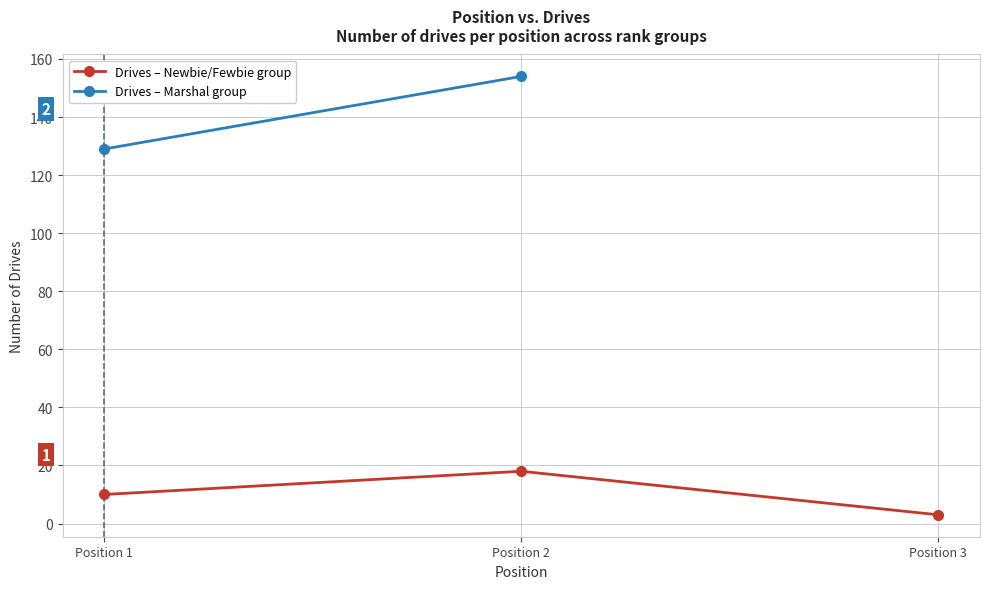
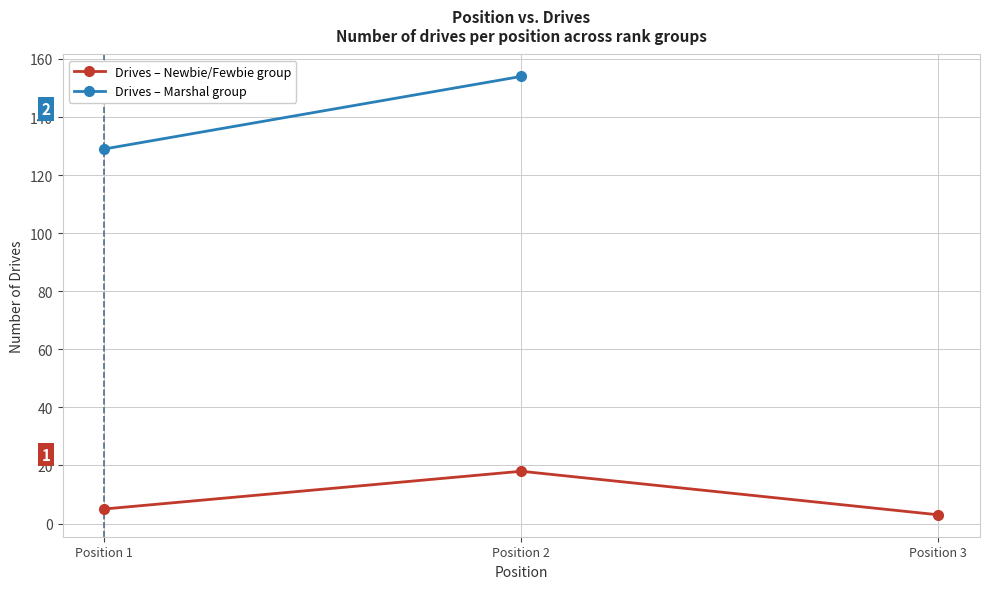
  {
    "Drives – Newbie/Fewbie group": {
-     "Position 1": 10,
+     "Position 1": 5,
      "Position 2": 18,
      "Position 3": 3
    },
    "Drives – Marshal group": {
      "Position 1": 129,
      "Position 2": 154
    }
  }
